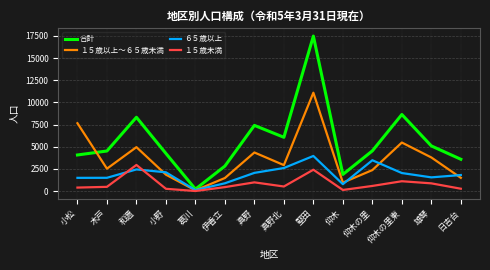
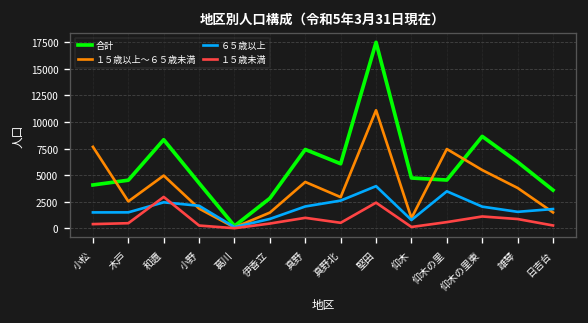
  {
    "合計": {
      "小松": 4000,
      "木戸": 5000,
      "和邇": 8000,
      "小野": 4000,
      "伊香立": 3000,
      "真野": 7000,
      "真野北": 6000,
      "堅田": 17000,
-     "仰木": 2000,
+     "仰木": 5000,
      "仰木の里": 5000,
      "仰木の里東": 9000,
-     "雄琴": 5000,
+     "雄琴": 6000,
      "日吉台": 4000
    },
    "１５歳以上～６５歳未満": {
      "小松": 8000,
      "木戸": 3000,
      "和邇": 5000,
      "伊香立": 1000,
      "真野": 4000,
      "真野北": 3000,
      "堅田": 11000,
-     "仰木の里": 2000,
+     "仰木の里": 7000,
      "仰木の里東": 5000,
      "雄琴": 4000,
      "日吉台": 2000
    },
    "６５歳以上": {
      "小松": 2000,
      "木戸": 2000,
      "和邇": 2000,
      "伊香立": 1000,
      "真野": 2000,
      "真野北": 3000,
      "堅田": 4000,
      "仰木の里": 3000,
      "仰木の里東": 2000,
      "雄琴": 2000,
      "日吉台": 2000
    },
    "１５歳未満": {
      "小松": 0,
      "木戸": 0,
      "和邇": 3000,
      "小野": 0,
      "伊香立": 0,
      "真野": 1000,
      "真野北": 1000,
      "堅田": 2000,
      "仰木": 0,
      "仰木の里": 1000,
      "仰木の里東": 1000,
      "雄琴": 1000,
      "日吉台": 0
    }
  }
